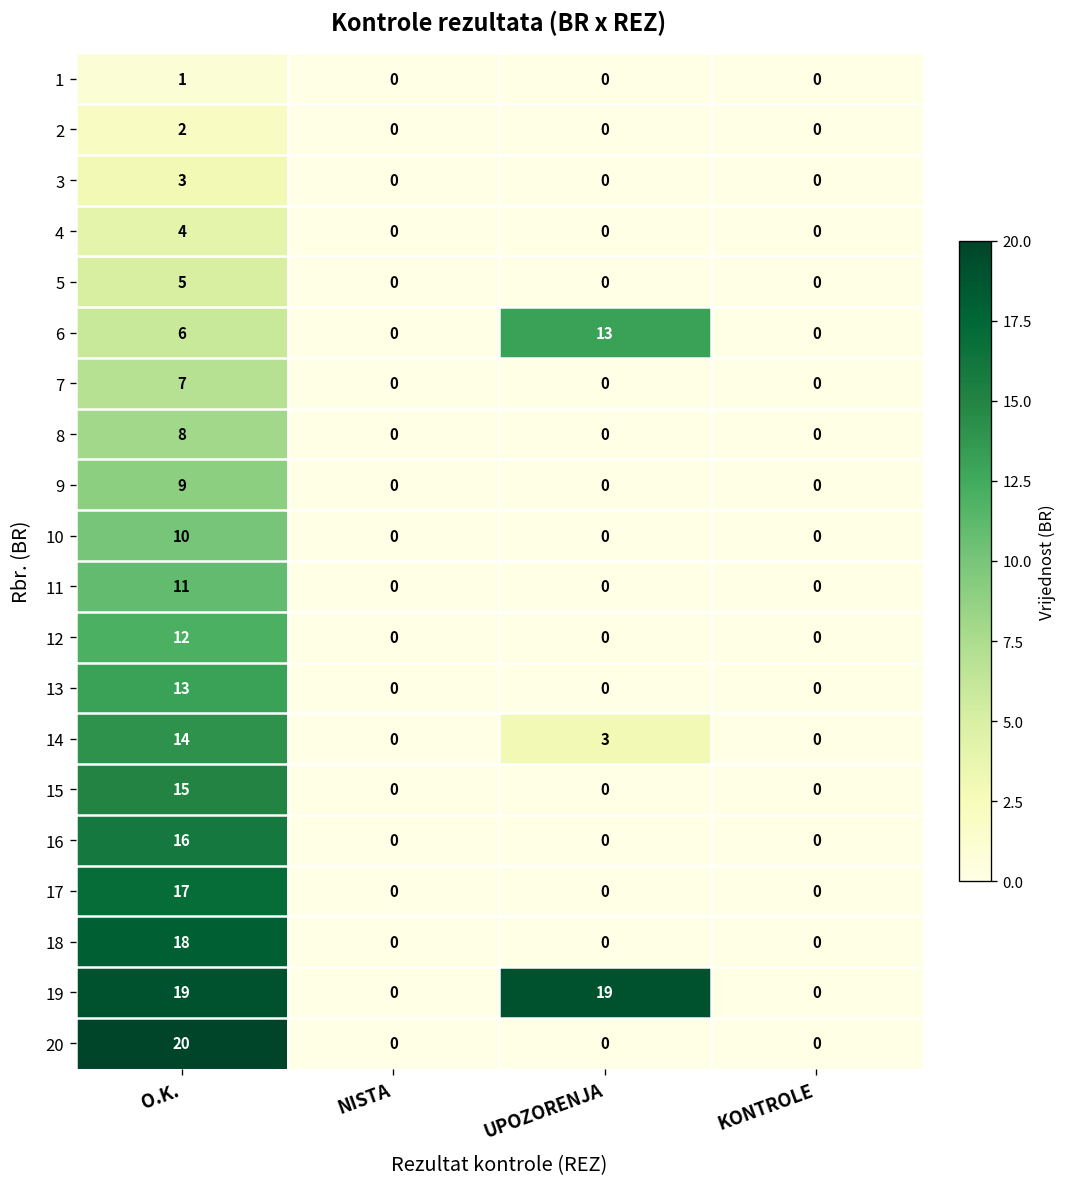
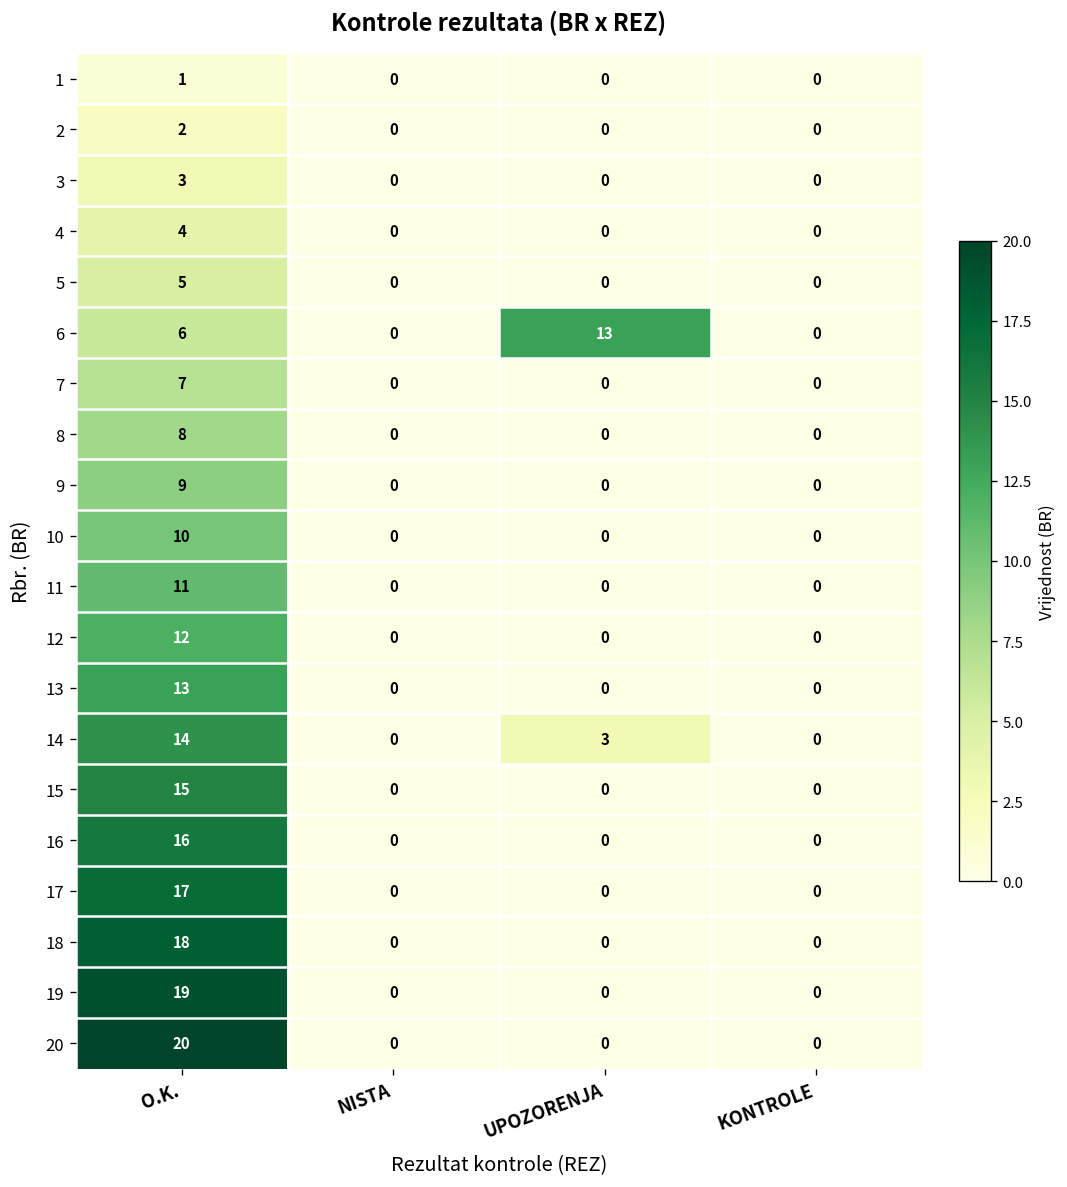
  {
    "1": {
      "O.K.": 1,
      "NISTA": 0,
      "UPOZORENJA": 0,
      "KONTROLE": 0
    },
    "2": {
      "O.K.": 2,
      "NISTA": 0,
      "UPOZORENJA": 0,
      "KONTROLE": 0
    },
    "3": {
      "O.K.": 3,
      "NISTA": 0,
      "UPOZORENJA": 0,
      "KONTROLE": 0
    },
    "4": {
      "O.K.": 4,
      "NISTA": 0,
      "UPOZORENJA": 0,
      "KONTROLE": 0
    },
    "5": {
      "O.K.": 5,
      "NISTA": 0,
      "UPOZORENJA": 0,
      "KONTROLE": 0
    },
    "6": {
      "O.K.": 6,
      "NISTA": 0,
      "UPOZORENJA": 13,
      "KONTROLE": 0
    },
    "7": {
      "O.K.": 7,
      "NISTA": 0,
      "UPOZORENJA": 0,
      "KONTROLE": 0
    },
    "8": {
      "O.K.": 8,
      "NISTA": 0,
      "UPOZORENJA": 0,
      "KONTROLE": 0
    },
    "9": {
      "O.K.": 9,
      "NISTA": 0,
      "UPOZORENJA": 0,
      "KONTROLE": 0
    },
    "10": {
      "O.K.": 10,
      "NISTA": 0,
      "UPOZORENJA": 0,
      "KONTROLE": 0
    },
    "11": {
      "O.K.": 11,
      "NISTA": 0,
      "UPOZORENJA": 0,
      "KONTROLE": 0
    },
    "12": {
      "O.K.": 12,
      "NISTA": 0,
      "UPOZORENJA": 0,
      "KONTROLE": 0
    },
    "13": {
      "O.K.": 13,
      "NISTA": 0,
      "UPOZORENJA": 0,
      "KONTROLE": 0
    },
    "14": {
      "O.K.": 14,
      "NISTA": 0,
      "UPOZORENJA": 3,
      "KONTROLE": 0
    },
    "15": {
      "O.K.": 15,
      "NISTA": 0,
      "UPOZORENJA": 0,
      "KONTROLE": 0
    },
    "16": {
      "O.K.": 16,
      "NISTA": 0,
      "UPOZORENJA": 0,
      "KONTROLE": 0
    },
    "17": {
      "O.K.": 17,
      "NISTA": 0,
      "UPOZORENJA": 0,
      "KONTROLE": 0
    },
    "18": {
      "O.K.": 18,
      "NISTA": 0,
      "UPOZORENJA": 0,
      "KONTROLE": 0
    },
    "19": {
      "O.K.": 19,
      "NISTA": 0,
-     "UPOZORENJA": 19,
+     "UPOZORENJA": 0,
      "KONTROLE": 0
    },
    "20": {
      "O.K.": 20,
      "NISTA": 0,
      "UPOZORENJA": 0,
      "KONTROLE": 0
    }
  }
